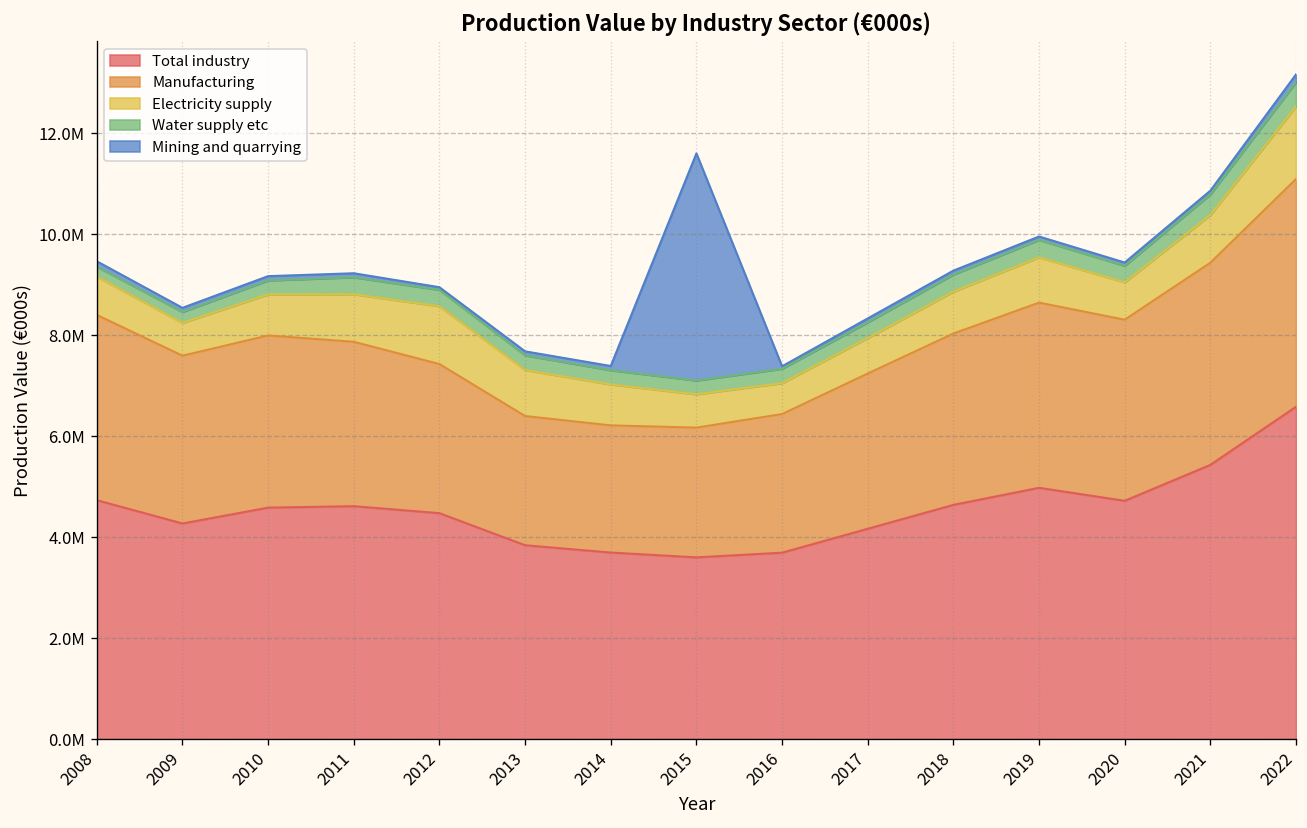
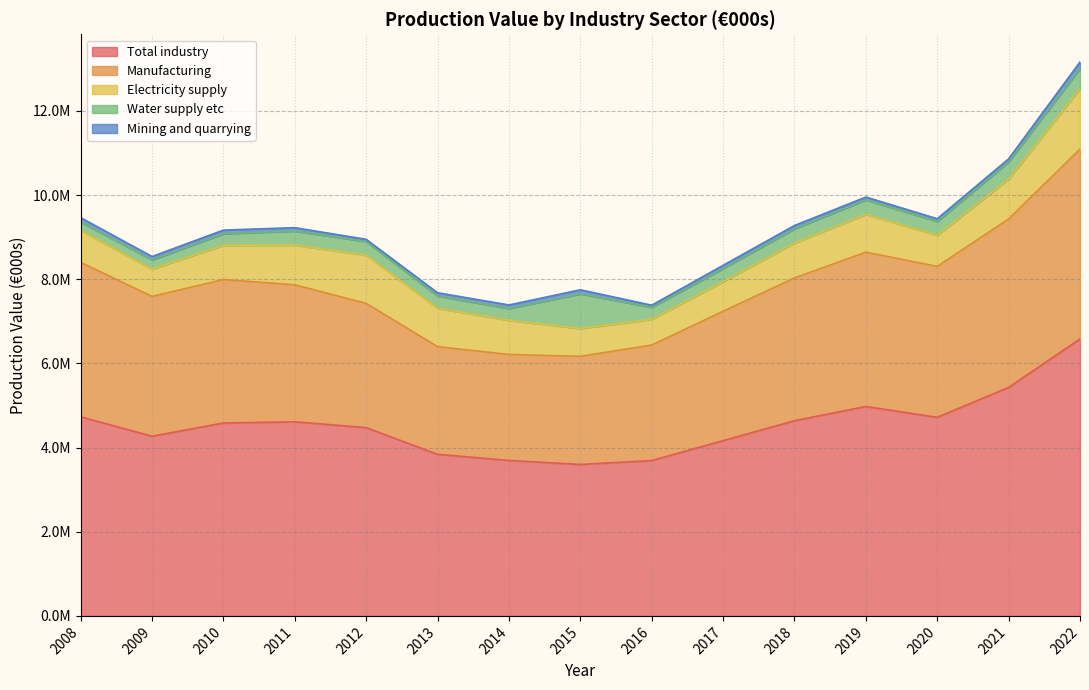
  {
    "Water supply etc": {
      "2008": 200000,
      "2009": 200000,
      "2010": 300000,
      "2011": 300000,
      "2013": 300000,
      "2014": 300000,
-     "2015": 300000,
+     "2015": 800000,
      "2017": 300000,
      "2018": 300000,
      "2019": 300000,
      "2020": 300000,
      "2021": 400000,
      "2022": 500000
    },
    "Mining and quarrying": {
      "2008": 100000,
      "2009": 100000,
      "2010": 100000,
      "2011": 100000,
      "2013": 100000,
      "2014": 100000,
-     "2015": 4500000,
+     "2015": 100000,
      "2017": 100000,
      "2018": 100000,
      "2019": 100000,
      "2020": 100000,
      "2021": 100000,
      "2022": 200000
    }
  }
